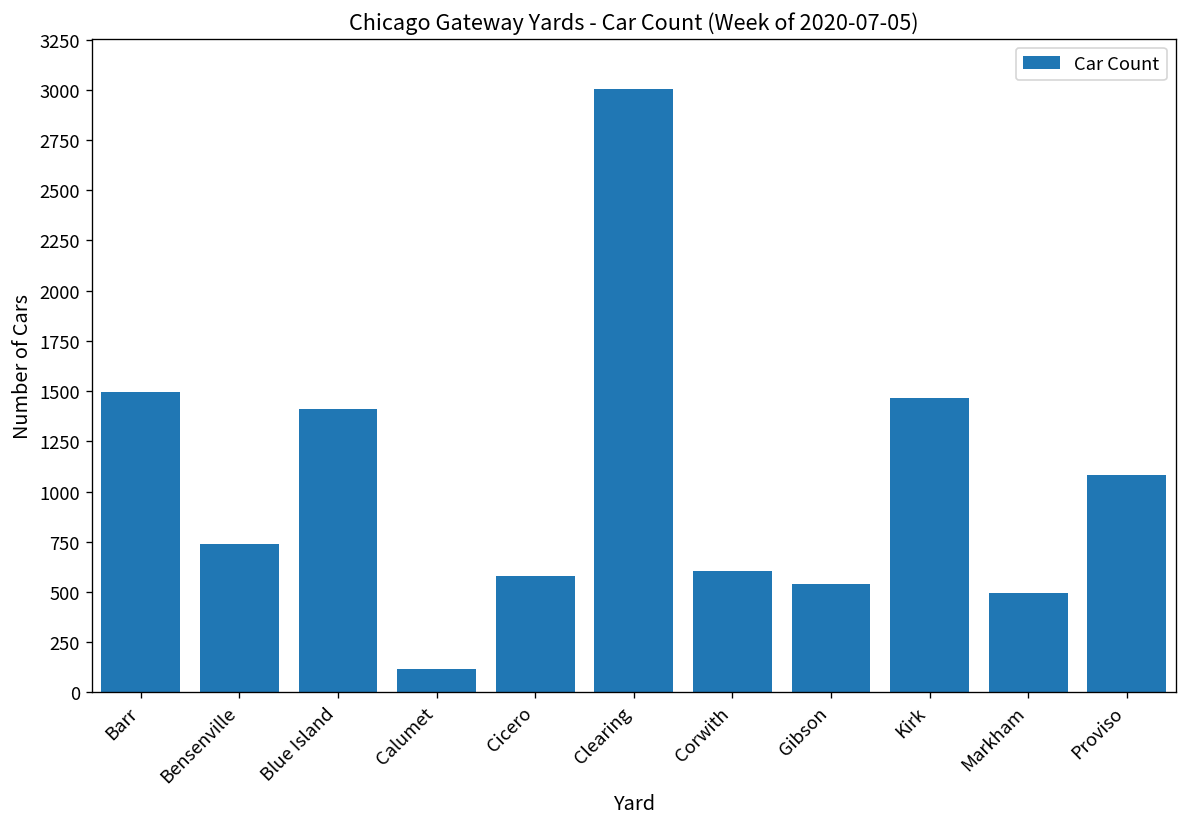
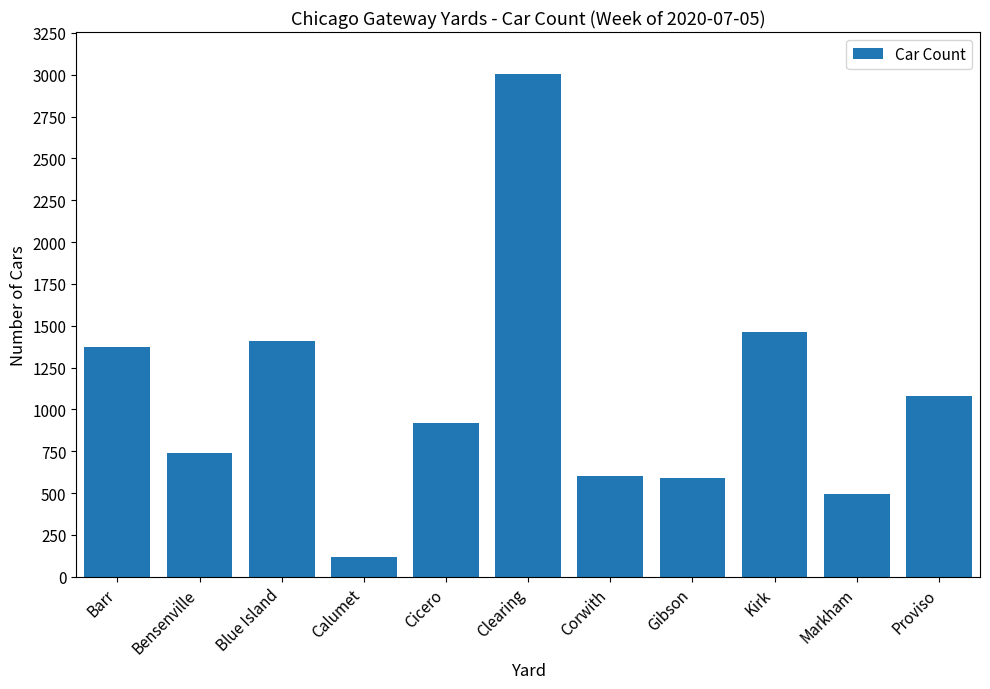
  {
-   "Barr": 1500,
+   "Barr": 1380,
    "Bensenville": 740,
    "Blue Island": 1410,
    "Calumet": 120,
-   "Cicero": 580,
+   "Cicero": 920,
    "Clearing": 3010,
    "Corwith": 600,
-   "Gibson": 540,
+   "Gibson": 590,
    "Kirk": 1470,
    "Markham": 500,
    "Proviso": 1080
  }
